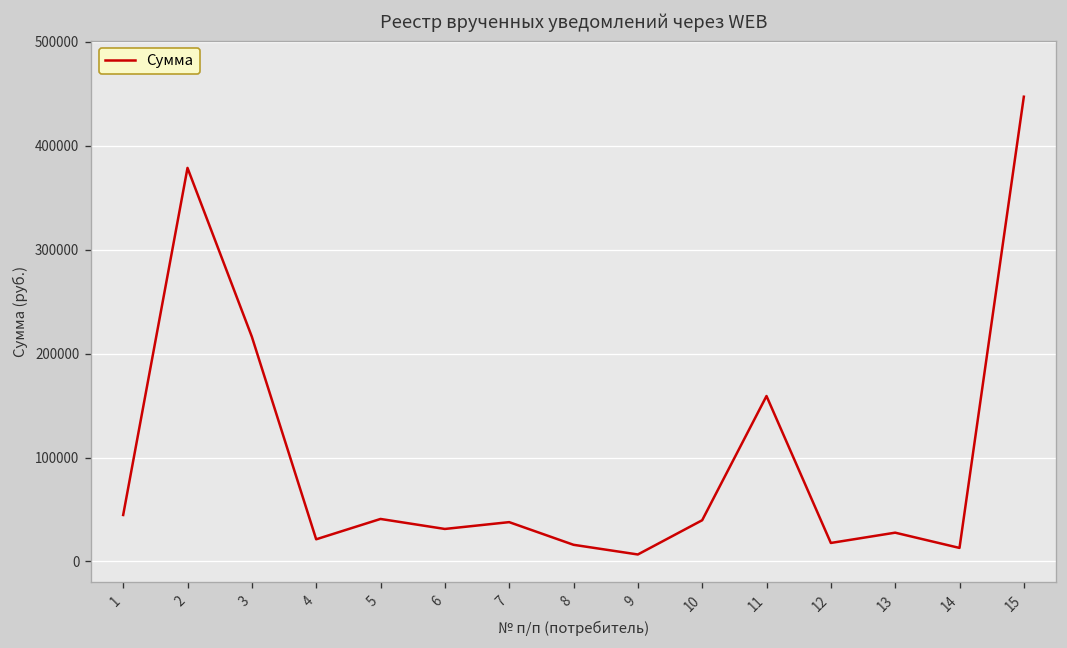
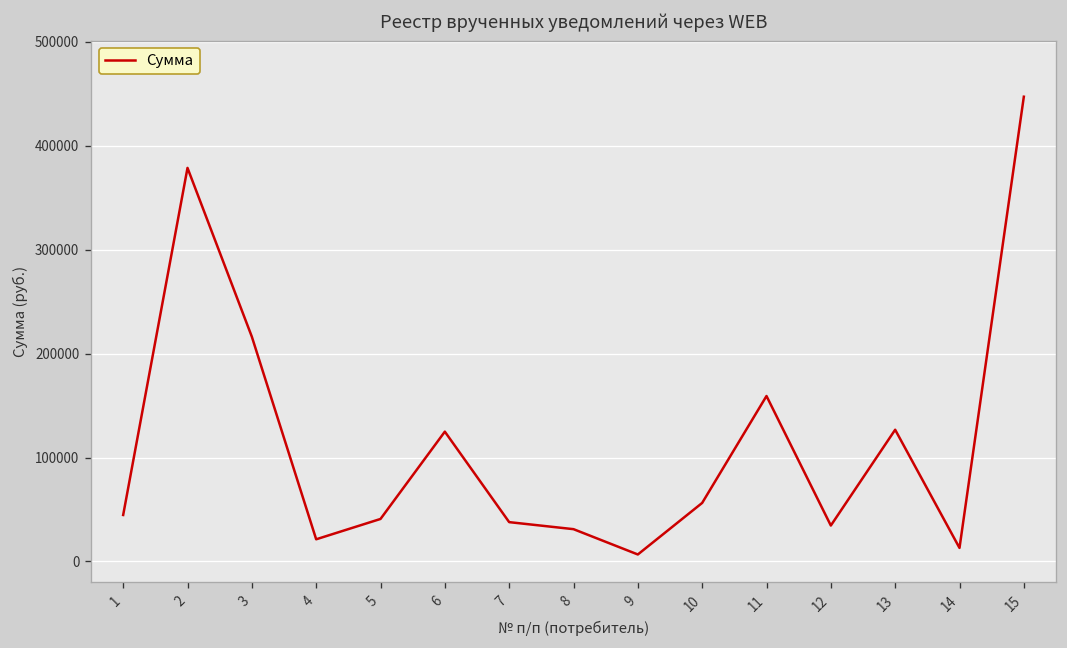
  {
    "1": 40000,
    "2": 380000,
    "3": 220000,
    "4": 20000,
    "5": 40000,
-   "6": 30000,
+   "6": 120000,
    "7": 40000,
-   "8": 20000,
+   "8": 30000,
    "9": 10000,
-   "10": 40000,
+   "10": 60000,
    "11": 160000,
-   "12": 20000,
-   "13": 30000,
+   "12": 30000,
+   "13": 130000,
    "14": 10000,
    "15": 450000
  }
